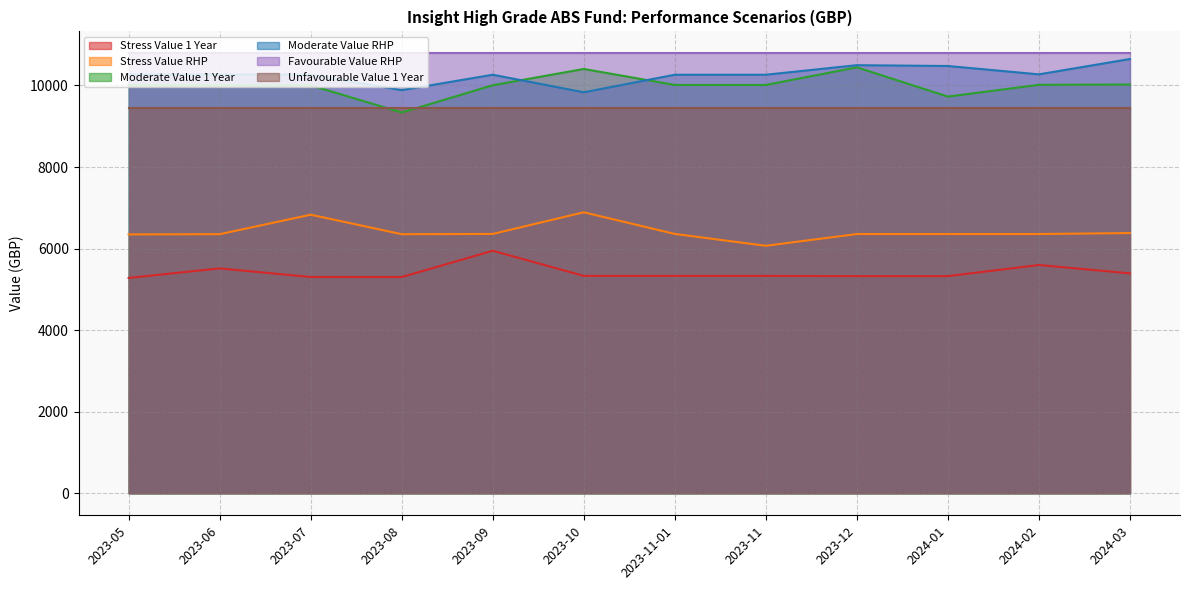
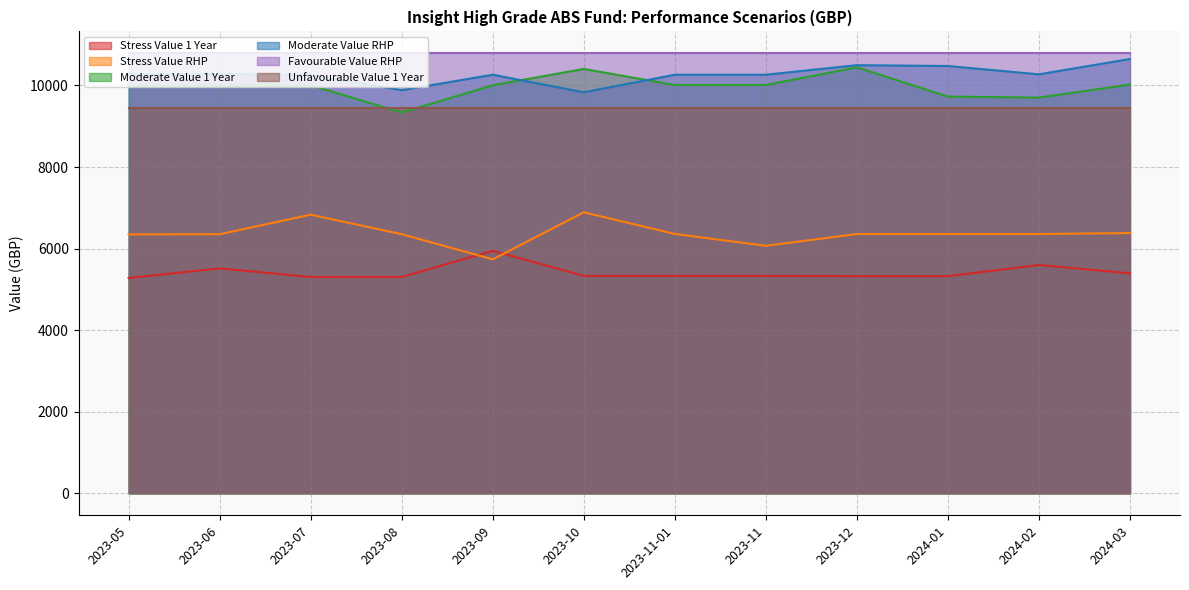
  {
    "Stress Value 1 Year": {
      "2023-05": 5300,
      "2023-06": 5500,
      "2023-07": 5300,
      "2023-08": 5300,
      "2023-09": 5900,
      "2023-10": 5300,
      "2023-11-01": 5300,
      "2023-11": 5300,
      "2023-12": 5300,
      "2024-01": 5300,
      "2024-02": 5600,
      "2024-03": 5400
    },
    "Stress Value RHP": {
      "2023-05": 6300,
      "2023-06": 6400,
      "2023-07": 6800,
      "2023-08": 6400,
-     "2023-09": 6400,
+     "2023-09": 5700,
      "2023-10": 6900,
      "2023-11-01": 6400,
      "2023-11": 6100,
      "2023-12": 6400,
      "2024-01": 6400,
      "2024-02": 6400,
      "2024-03": 6400
    },
    "Moderate Value 1 Year": {
      "2023-08": 9300,
      "2023-09": 10000,
      "2023-10": 10400,
      "2023-11-01": 10000,
      "2023-11": 10000,
      "2024-01": 9700,
-     "2024-02": 10000,
+     "2024-02": 9700,
      "2024-03": 10000
    },
    "Moderate Value RHP": {
      "2023-08": 9900,
      "2023-09": 10300,
      "2023-10": 9800,
      "2023-11-01": 10300,
      "2023-11": 10300,
      "2024-01": 10500,
      "2024-02": 10300,
      "2024-03": 10600
    },
    "Favourable Value RHP": {
      "2023-09": 10800,
      "2023-10": 10800,
      "2023-11-01": 10800,
      "2023-11": 10800,
      "2023-12": 10800,
      "2024-01": 10800,
      "2024-02": 10800,
      "2024-03": 10800
    },
    "Unfavourable Value 1 Year": {
      "2023-05": 9500,
      "2023-06": 9500,
      "2023-07": 9500,
      "2023-08": 9500,
      "2023-09": 9500,
      "2023-10": 9500,
      "2023-11-01": 9500,
      "2023-11": 9500,
      "2023-12": 9500,
      "2024-01": 9500,
      "2024-02": 9500,
      "2024-03": 9500
    }
  }
